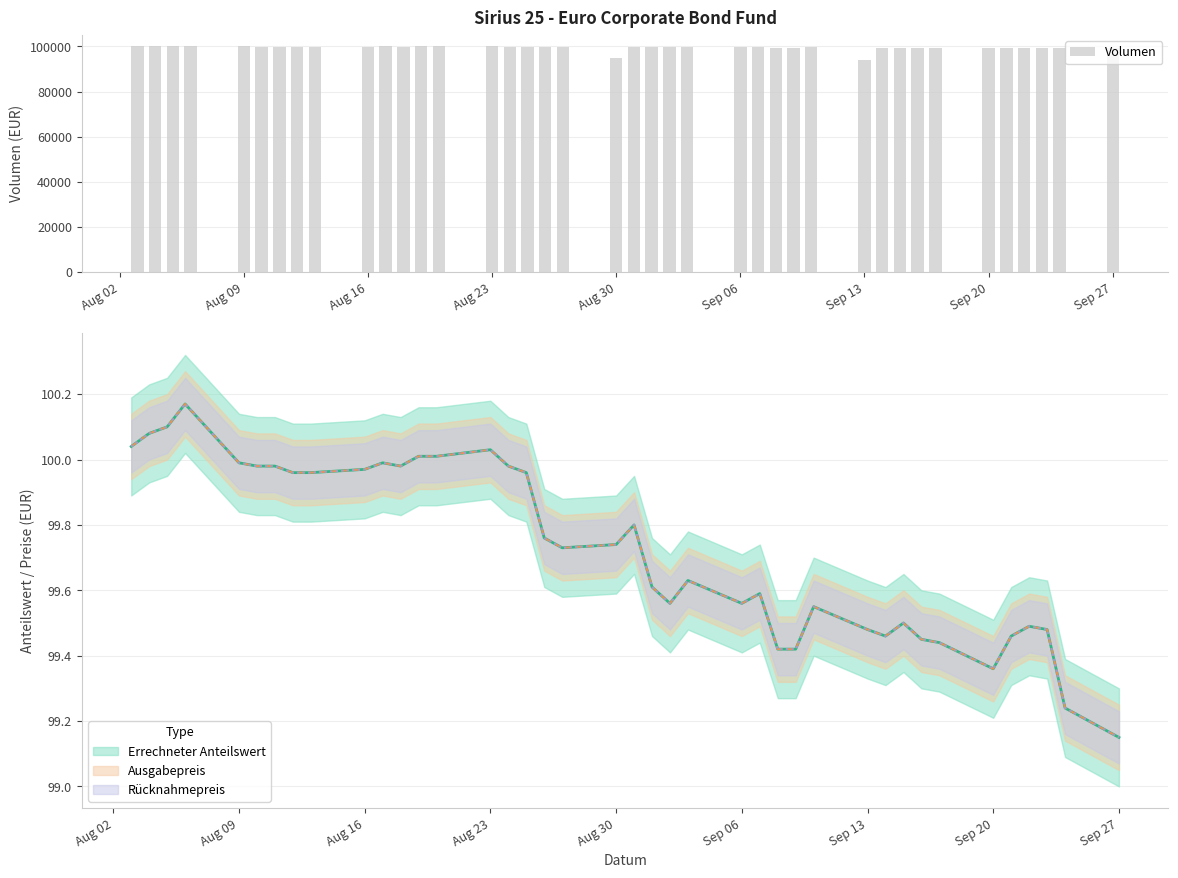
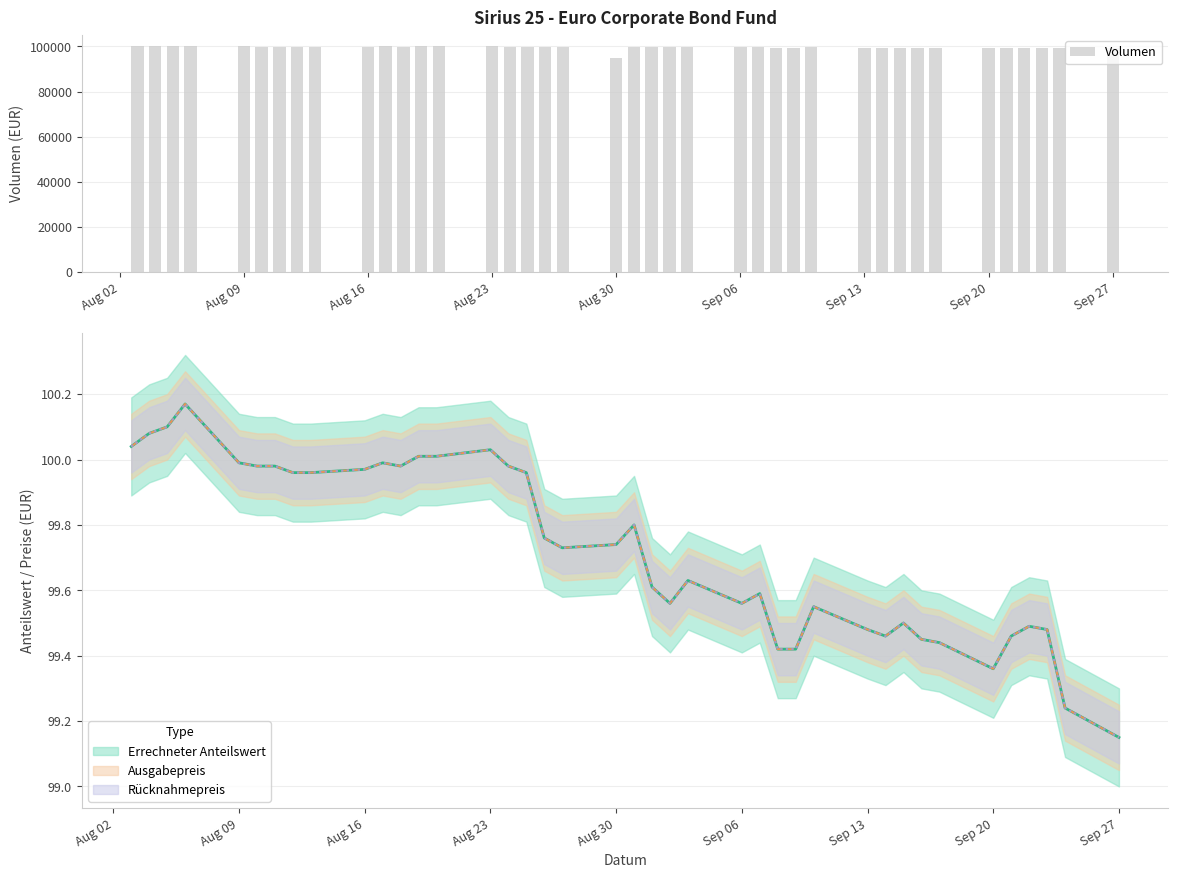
  {
    "Sirius 25 - Euro Corporate Bond Fund": {
      "Aug 09": 100000,
      "Aug 16": 100000,
      "Aug 23": 100000,
      "Aug 30": 95000,
      "Sep 06": 100000,
-     "Sep 13": 94000,
+     "Sep 13": 99000,
      "Sep 20": 99000
    }
  }
